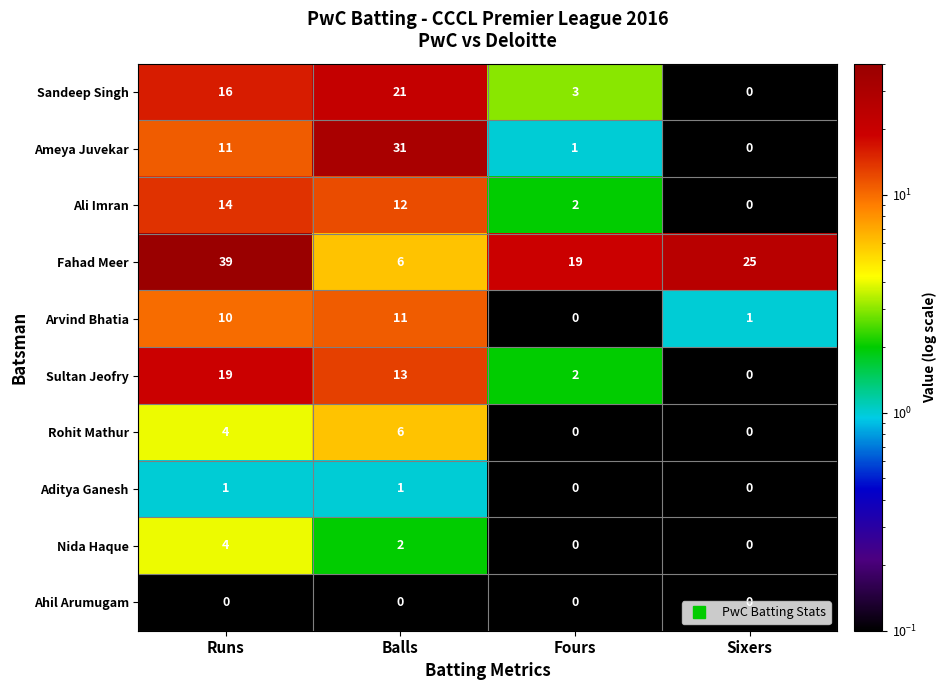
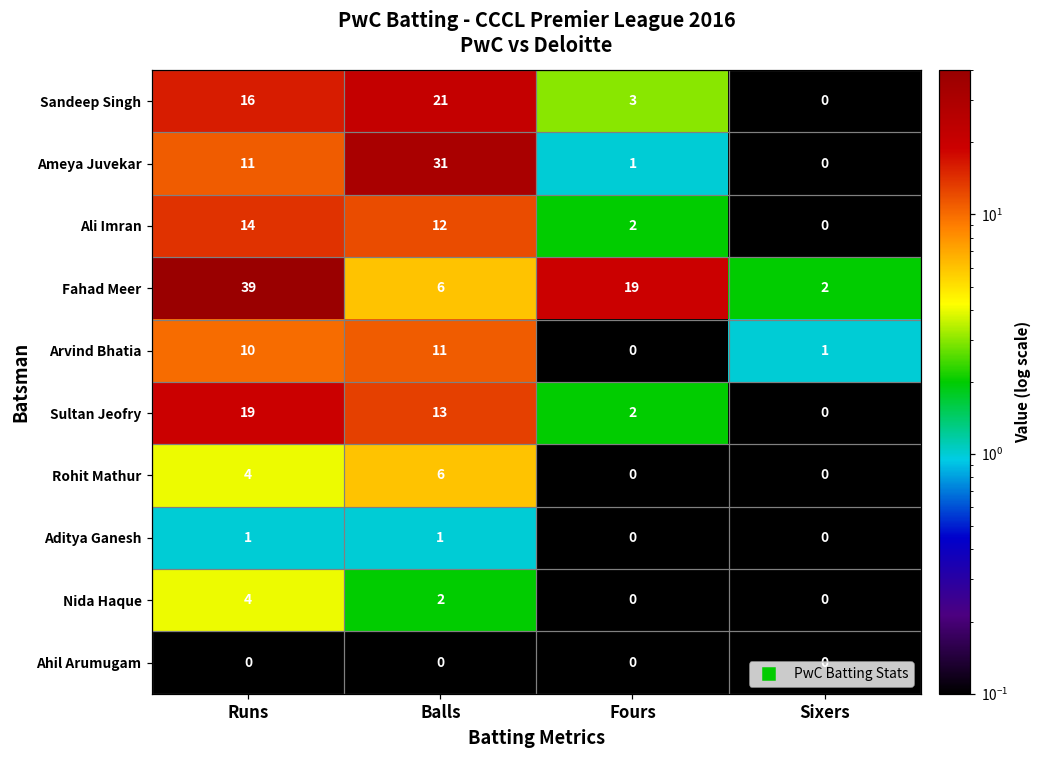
  {
    "Sandeep Singh": {
      "Runs": 16,
      "Balls": 21,
      "Fours": 3,
      "Sixers": 0
    },
    "Ameya Juvekar": {
      "Runs": 11,
      "Balls": 31,
      "Fours": 1,
      "Sixers": 0
    },
    "Ali Imran": {
      "Runs": 14,
      "Balls": 12,
      "Fours": 2,
      "Sixers": 0
    },
    "Fahad Meer": {
      "Runs": 39,
      "Balls": 6,
      "Fours": 19,
-     "Sixers": 25
+     "Sixers": 2
    },
    "Arvind Bhatia": {
      "Runs": 10,
      "Balls": 11,
      "Fours": 0,
      "Sixers": 1
    },
    "Sultan Jeofry": {
      "Runs": 19,
      "Balls": 13,
      "Fours": 2,
      "Sixers": 0
    },
    "Rohit Mathur": {
      "Runs": 4,
      "Balls": 6,
      "Fours": 0,
      "Sixers": 0
    },
    "Aditya Ganesh": {
      "Runs": 1,
      "Balls": 1,
      "Fours": 0,
      "Sixers": 0
    },
    "Nida Haque": {
      "Runs": 4,
      "Balls": 2,
      "Fours": 0,
      "Sixers": 0
    },
    "Ahil Arumugam": {
      "Runs": 0,
      "Balls": 0,
      "Fours": 0
    }
  }
